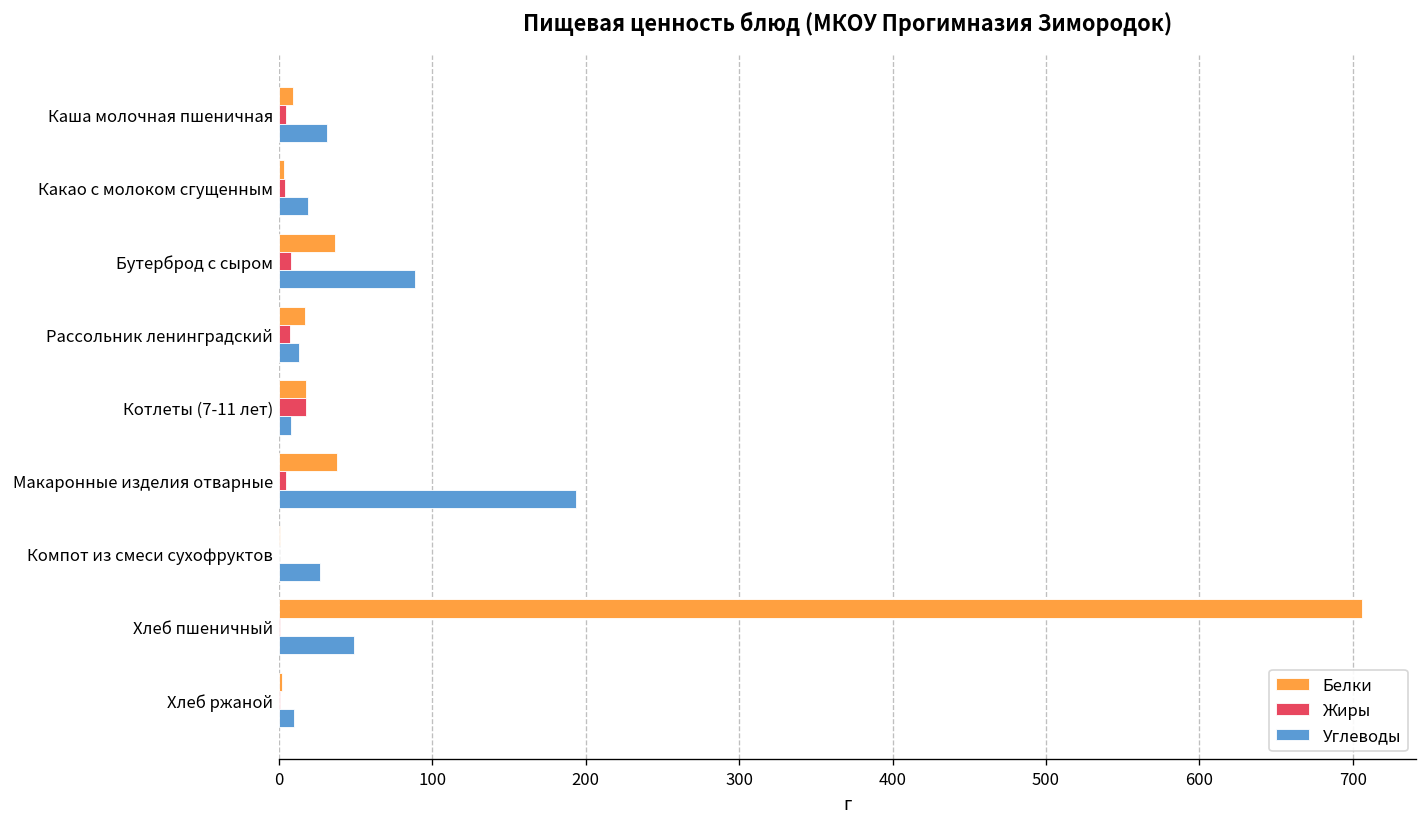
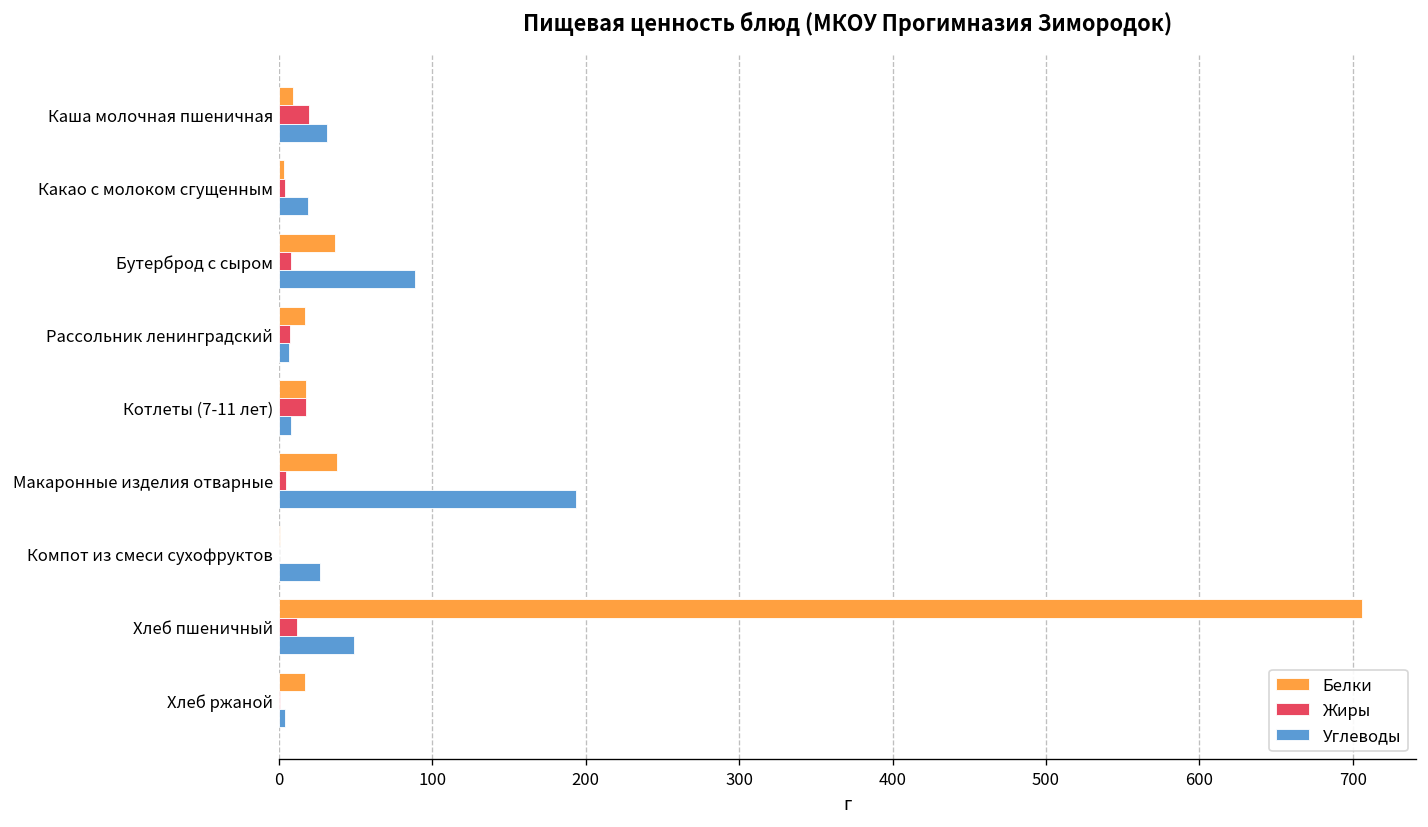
  {
    "Белки": {
      "Каша молочная пшеничная": 9,
      "Какао с молоком сгущенным": 3,
      "Бутерброд с сыром": 37,
      "Рассольник ленинградский": 17,
      "Котлеты (7-11 лет)": 18,
      "Макаронные изделия отварные": 38,
      "Хлеб пшеничный": 706,
-     "Хлеб ржаной": 2
+     "Хлеб ржаной": 17
    },
    "Жиры": {
-     "Каша молочная пшеничная": 5,
+     "Каша молочная пшеничная": 19,
      "Какао с молоком сгущенным": 4,
      "Бутерброд с сыром": 8,
      "Рассольник ленинградский": 7,
      "Котлеты (7-11 лет)": 18,
      "Макаронные изделия отварные": 5,
      "Компот из смеси сухофруктов": 0,
-     "Хлеб пшеничный": 1
+     "Хлеб пшеничный": 12
    },
    "Углеводы": {
      "Каша молочная пшеничная": 31,
      "Какао с молоком сгущенным": 19,
      "Бутерброд с сыром": 89,
-     "Рассольник ленинградский": 13,
+     "Рассольник ленинградский": 7,
      "Котлеты (7-11 лет)": 8,
      "Макаронные изделия отварные": 194,
      "Компот из смеси сухофруктов": 27,
      "Хлеб пшеничный": 49,
-     "Хлеб ржаной": 10
+     "Хлеб ржаной": 4
    }
  }
